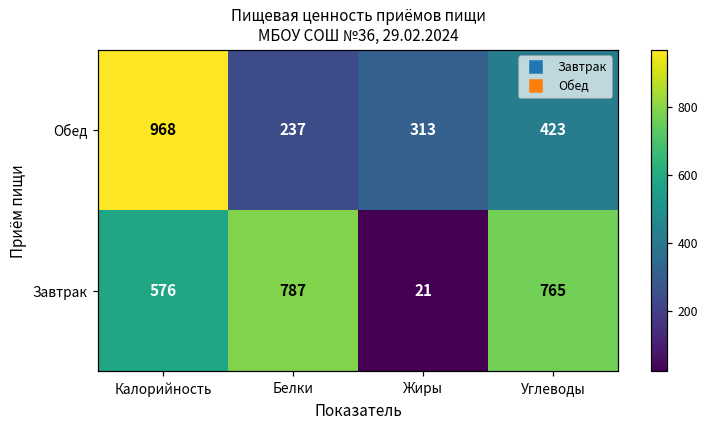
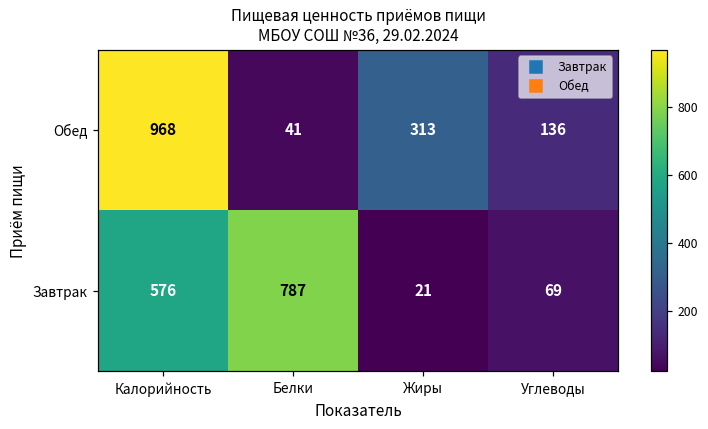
  {
    "Обед": {
      "Калорийность": 968,
-     "Белки": 237,
+     "Белки": 41,
      "Жиры": 313,
-     "Углеводы": 423
+     "Углеводы": 136
    },
    "Завтрак": {
      "Калорийность": 576,
      "Белки": 787,
      "Жиры": 21,
-     "Углеводы": 765
+     "Углеводы": 69
    }
  }
